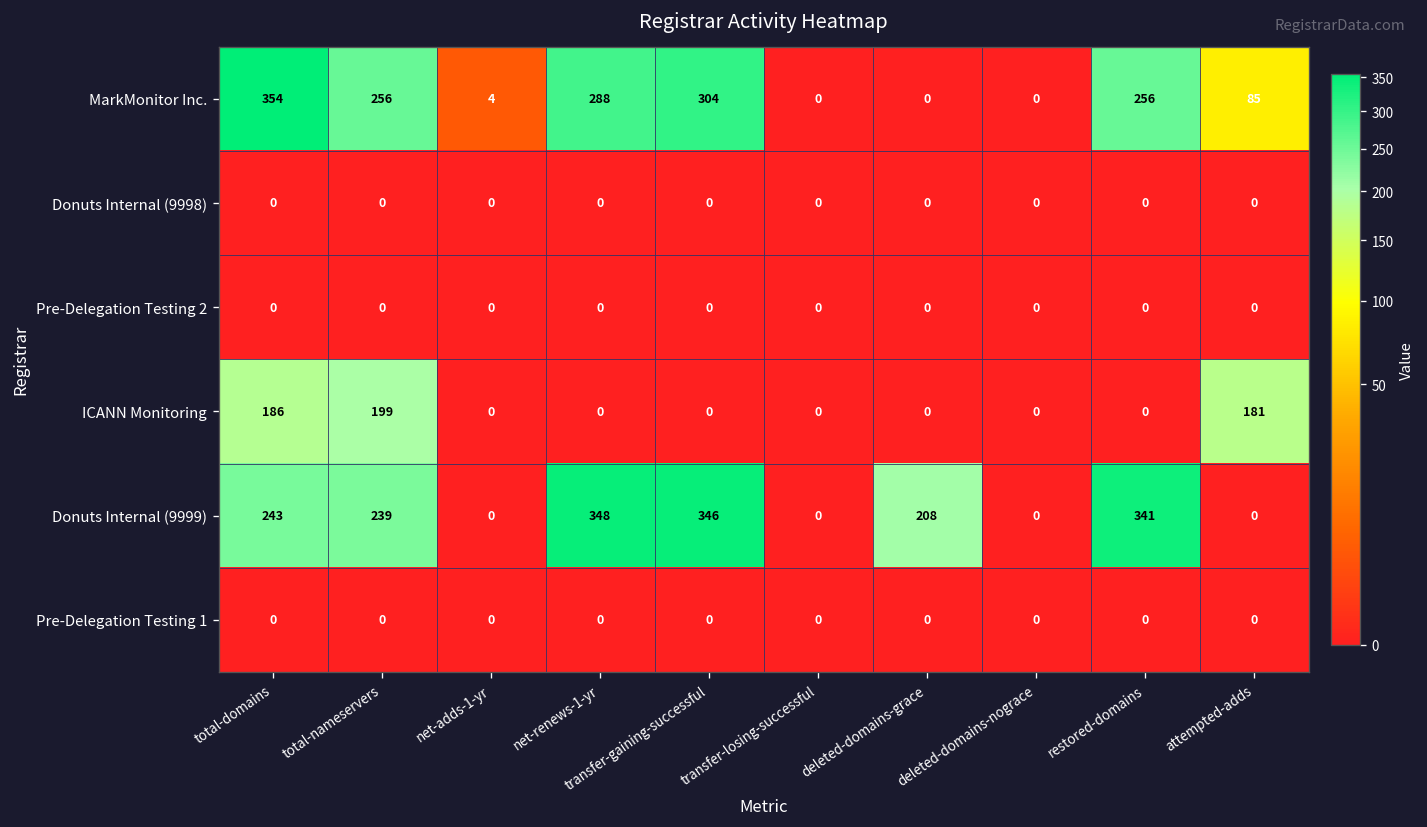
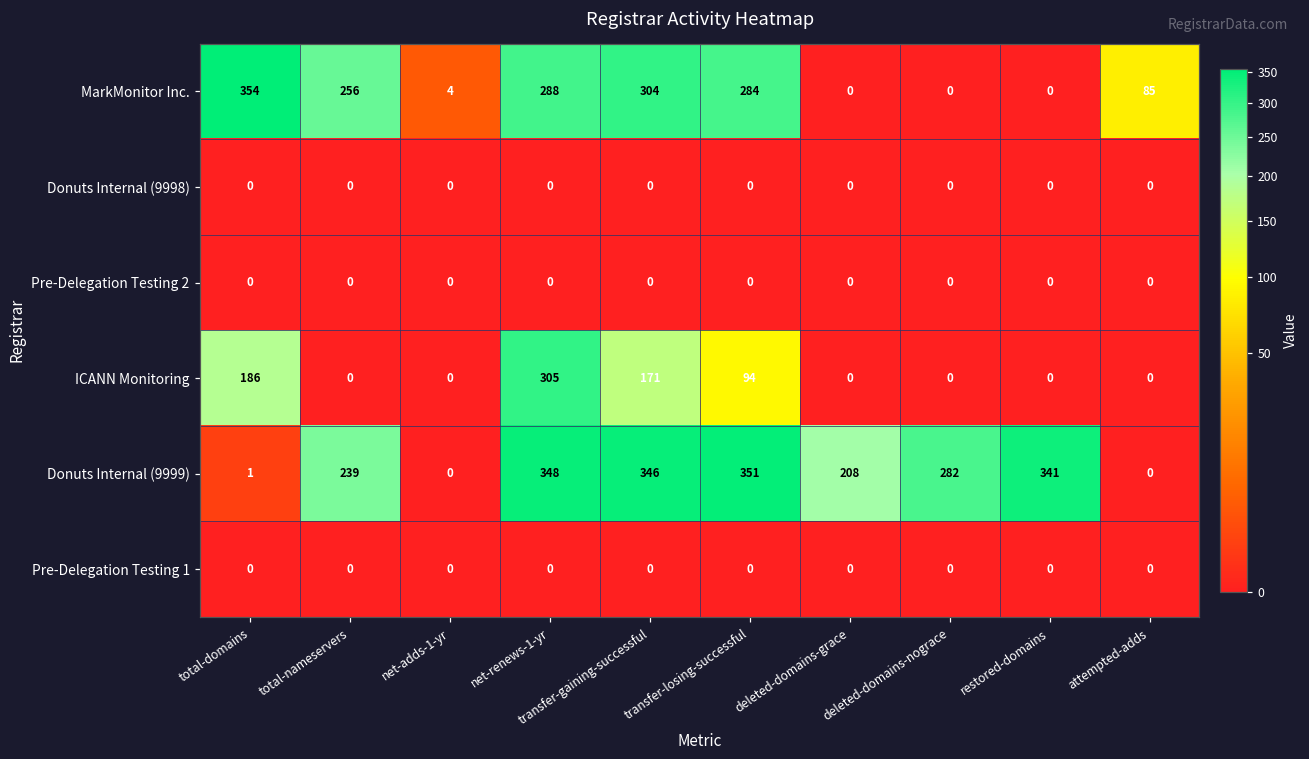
  {
    "MarkMonitor Inc.": {
      "total-domains": 354,
      "total-nameservers": 256,
      "net-adds-1-yr": 4,
      "net-renews-1-yr": 288,
      "transfer-gaining-successful": 304,
-     "transfer-losing-successful": 0,
+     "transfer-losing-successful": 284,
      "deleted-domains-grace": 0,
      "deleted-domains-nograce": 0,
-     "restored-domains": 256,
+     "restored-domains": 0,
      "attempted-adds": 85
    },
    "Donuts Internal (9998)": {
      "total-domains": 0,
      "total-nameservers": 0,
      "net-adds-1-yr": 0,
      "net-renews-1-yr": 0,
      "transfer-gaining-successful": 0,
      "transfer-losing-successful": 0,
      "deleted-domains-grace": 0,
      "deleted-domains-nograce": 0,
      "restored-domains": 0,
      "attempted-adds": 0
    },
    "Pre-Delegation Testing 2": {
      "total-domains": 0,
      "total-nameservers": 0,
      "net-adds-1-yr": 0,
      "net-renews-1-yr": 0,
      "transfer-gaining-successful": 0,
      "transfer-losing-successful": 0,
      "deleted-domains-grace": 0,
      "deleted-domains-nograce": 0,
      "restored-domains": 0,
      "attempted-adds": 0
    },
    "ICANN Monitoring": {
      "total-domains": 186,
-     "total-nameservers": 199,
+     "total-nameservers": 0,
      "net-adds-1-yr": 0,
-     "net-renews-1-yr": 0,
-     "transfer-gaining-successful": 0,
-     "transfer-losing-successful": 0,
+     "net-renews-1-yr": 305,
+     "transfer-gaining-successful": 171,
+     "transfer-losing-successful": 94,
      "deleted-domains-grace": 0,
      "deleted-domains-nograce": 0,
      "restored-domains": 0,
-     "attempted-adds": 181
+     "attempted-adds": 0
    },
    "Donuts Internal (9999)": {
-     "total-domains": 243,
+     "total-domains": 1,
      "total-nameservers": 239,
      "net-adds-1-yr": 0,
      "net-renews-1-yr": 348,
      "transfer-gaining-successful": 346,
-     "transfer-losing-successful": 0,
+     "transfer-losing-successful": 351,
      "deleted-domains-grace": 208,
-     "deleted-domains-nograce": 0,
+     "deleted-domains-nograce": 282,
      "restored-domains": 341,
      "attempted-adds": 0
    },
    "Pre-Delegation Testing 1": {
      "total-domains": 0,
      "total-nameservers": 0,
      "net-adds-1-yr": 0,
      "net-renews-1-yr": 0,
      "transfer-gaining-successful": 0,
      "transfer-losing-successful": 0,
      "deleted-domains-grace": 0,
      "deleted-domains-nograce": 0,
      "restored-domains": 0,
      "attempted-adds": 0
    }
  }
